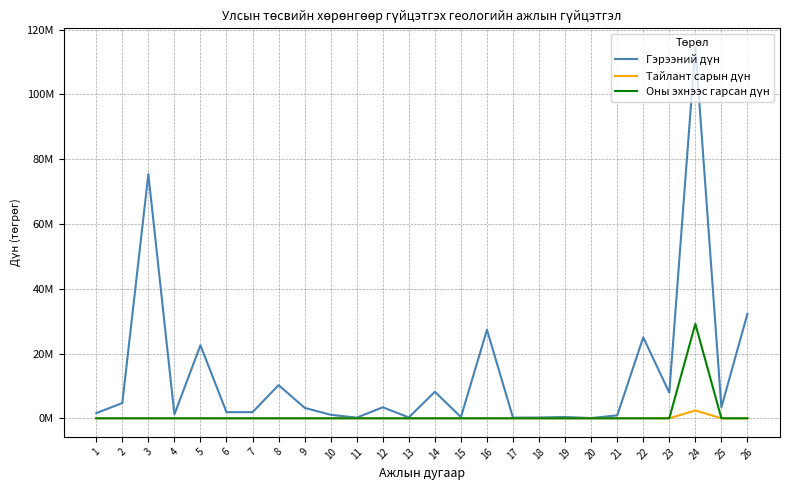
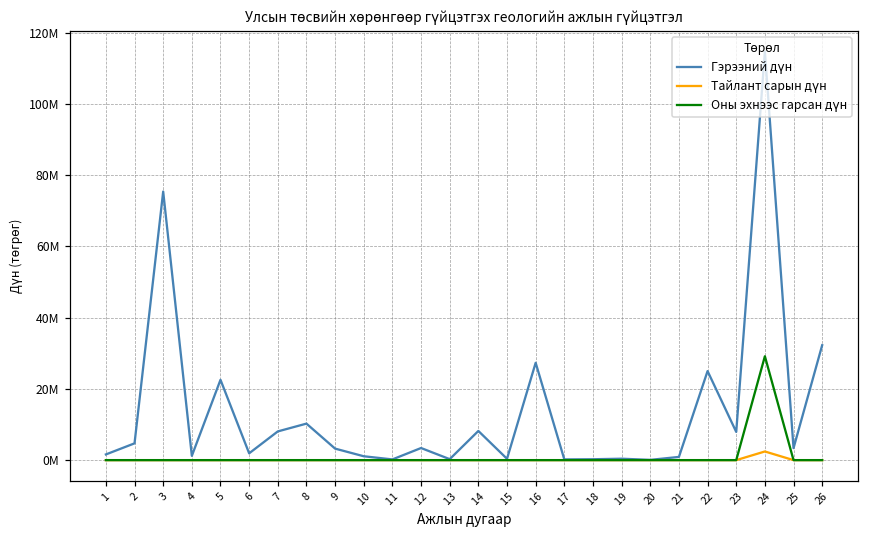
  {
    "Гэрээний дүн": {
      "1": 2000000,
      "2": 5000000,
      "3": 75000000,
      "4": 1000000,
      "5": 23000000,
      "6": 2000000,
-     "7": 2000000,
+     "7": 8000000,
      "8": 10000000,
      "9": 3000000,
      "10": 1000000,
      "12": 3000000,
      "14": 8000000,
      "16": 27000000,
      "21": 1000000,
      "22": 25000000,
      "23": 8000000,
      "25": 3000000,
      "26": 32000000
    },
    "Тайлант сарын дүн": {
      "24": 2000000
    },
    "Оны эхнээс гарсан дүн": {
      "24": 29000000
    }
  }
